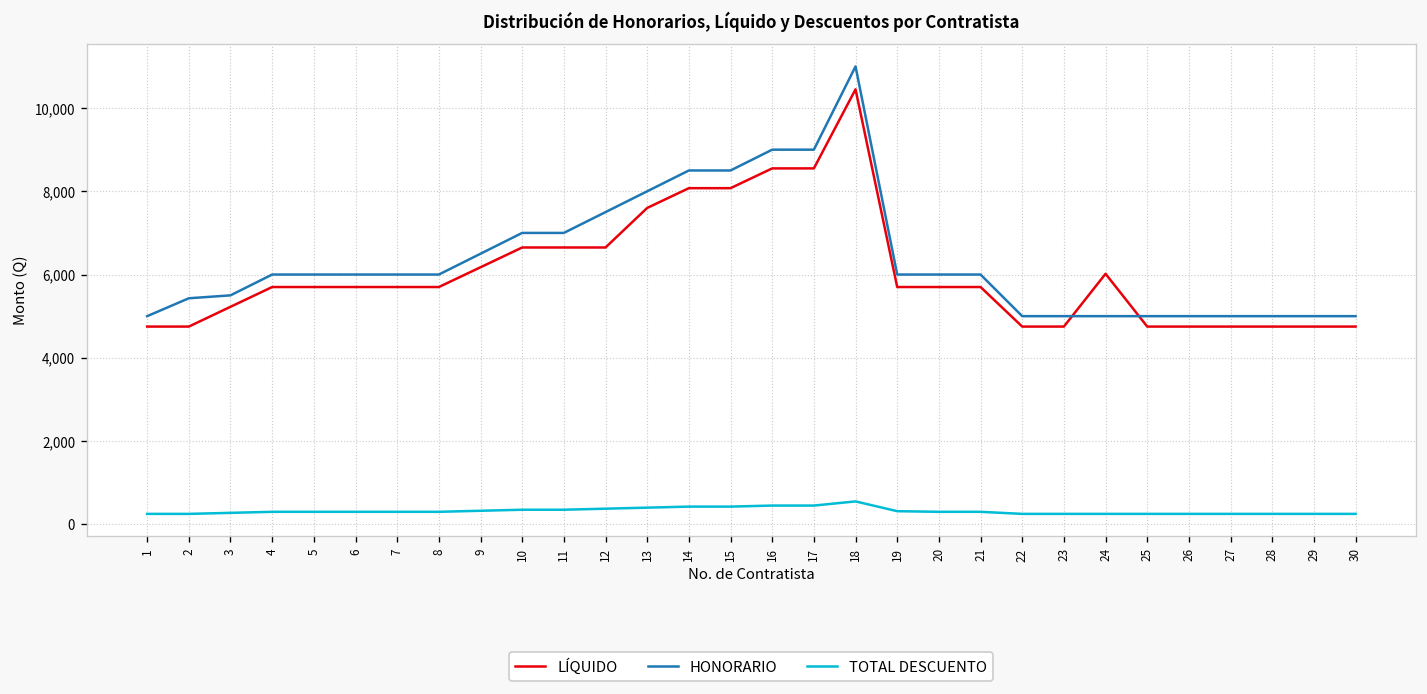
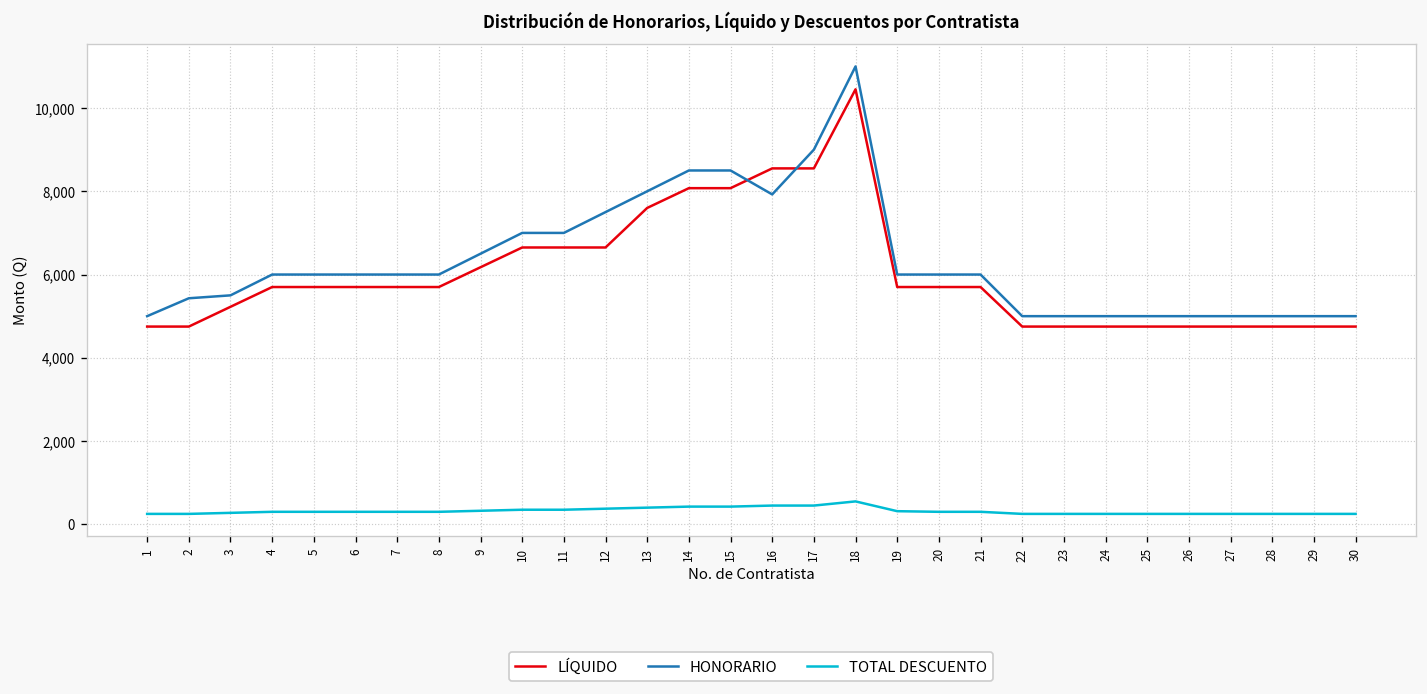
  {
    "LÍQUIDO": {
      "1": "4,800",
      "2": "4,800",
      "3": "5,200",
      "4": "5,700",
      "5": "5,700",
      "6": "5,700",
      "7": "5,700",
      "8": "5,700",
      "9": "6,200",
      "10": "6,700",
      "11": "6,700",
      "12": "6,700",
      "13": "7,600",
      "14": "8,100",
      "15": "8,100",
      "16": "8,600",
      "17": "8,600",
      "18": "10,500",
      "19": "5,700",
      "20": "5,700",
      "21": "5,700",
      "22": "4,800",
      "23": "4,800",
-     "24": "6,000",
+     "24": "4,800",
      "25": "4,800",
      "26": "4,800",
      "27": "4,800",
      "28": "4,800",
      "29": "4,800",
      "30": "4,800"
    },
    "HONORARIO": {
      "1": "5,000",
      "2": "5,400",
      "3": "5,500",
      "4": "6,000",
      "5": "6,000",
      "6": "6,000",
      "7": "6,000",
      "8": "6,000",
      "9": "6,500",
      "10": "7,000",
      "11": "7,000",
      "12": "7,500",
      "13": "8,000",
      "14": "8,500",
      "15": "8,500",
-     "16": "9,000",
+     "16": "7,900",
      "17": "9,000",
      "18": "11,000",
      "19": "6,000",
      "20": "6,000",
      "21": "6,000",
      "22": "5,000",
      "23": "5,000",
      "24": "5,000",
      "25": "5,000",
      "26": "5,000",
      "27": "5,000",
      "28": "5,000",
      "29": "5,000",
      "30": "5,000"
    },
    "TOTAL DESCUENTO": {
      "1": "300",
      "2": "300",
      "3": "300",
      "4": "300",
      "5": "300",
      "6": "300",
      "7": "300",
      "8": "300",
      "9": "300",
      "10": "400",
      "11": "400",
      "12": "400",
      "13": "400",
      "14": "400",
      "15": "400",
      "16": "500",
      "17": "500",
      "18": "600",
      "19": "300",
      "20": "300",
      "21": "300",
      "22": "300",
      "23": "300",
      "24": "300",
      "25": "300",
      "26": "300",
      "27": "300",
      "28": "300",
      "29": "300",
      "30": "300"
    }
  }
